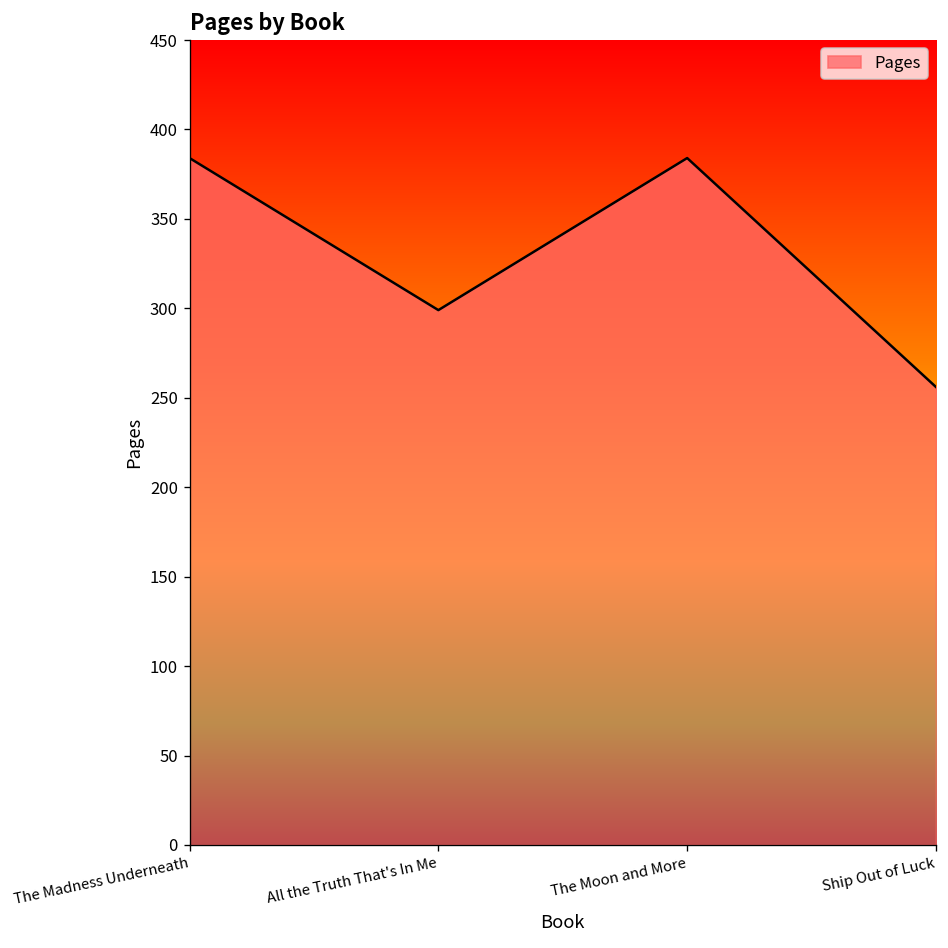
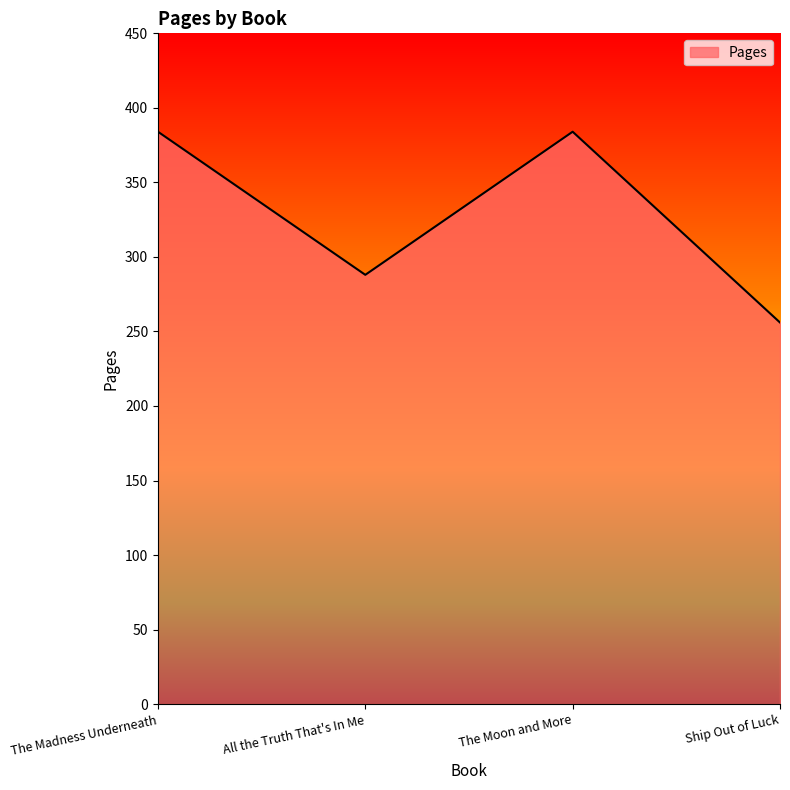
  {
    "The Madness Underneath": 384,
-   "All the Truth That's In Me": 299,
+   "All the Truth That's In Me": 288,
    "The Moon and More": 384,
    "Ship Out of Luck": 256
  }
